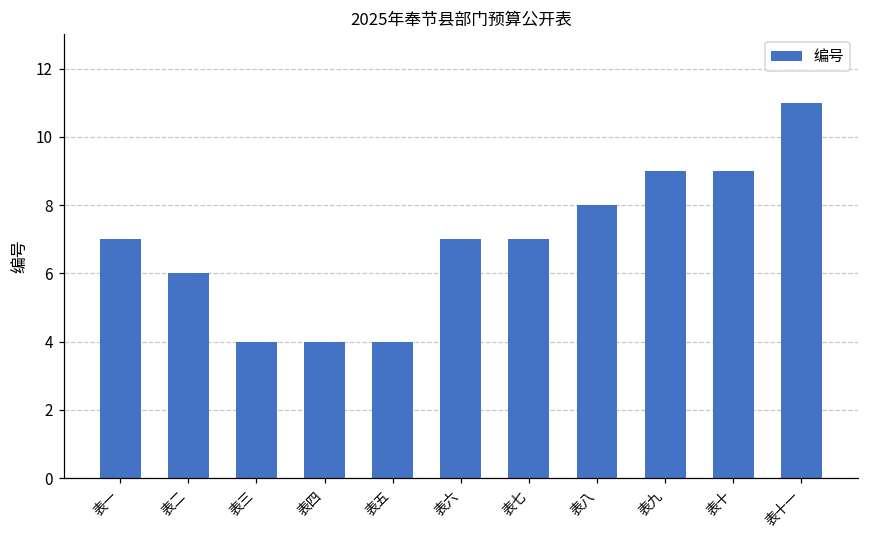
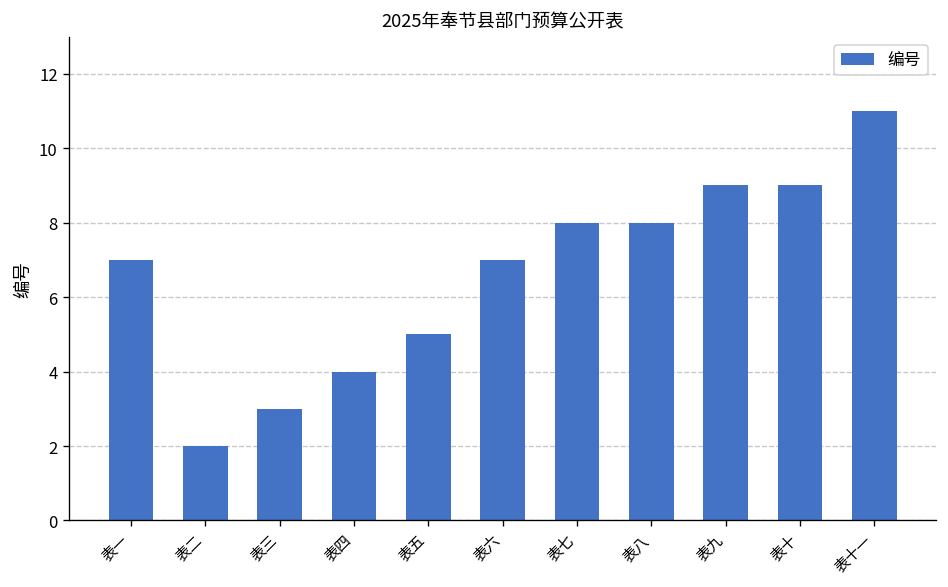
  {
    "表一": 7,
-   "表二": 6,
-   "表三": 4,
+   "表二": 2,
+   "表三": 3,
    "表四": 4,
-   "表五": 4,
+   "表五": 5,
    "表六": 7,
-   "表七": 7,
+   "表七": 8,
    "表八": 8,
    "表九": 9,
    "表十": 9,
    "表十一": 11
  }
